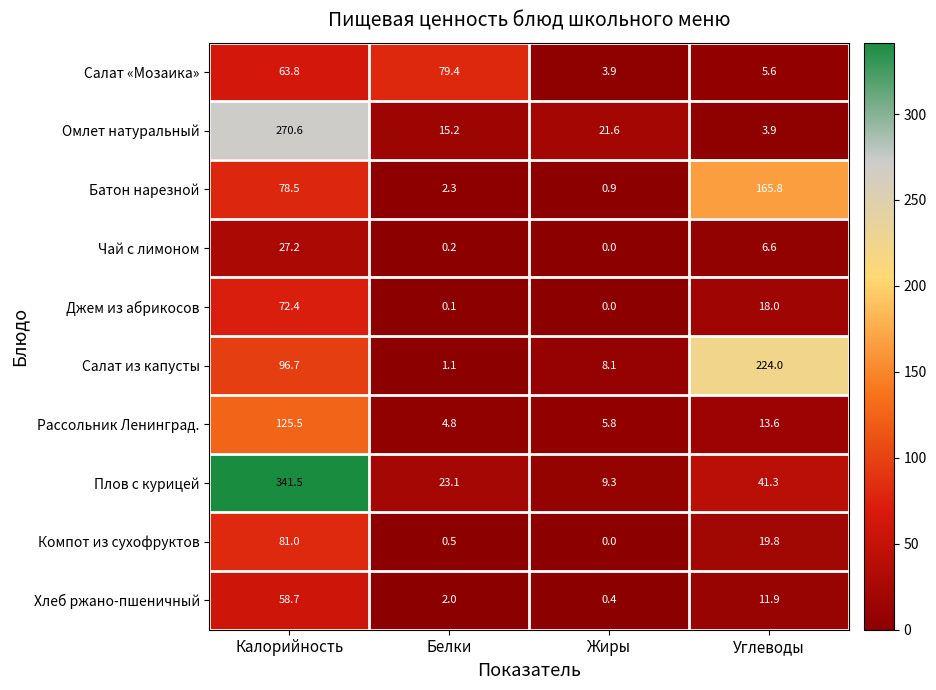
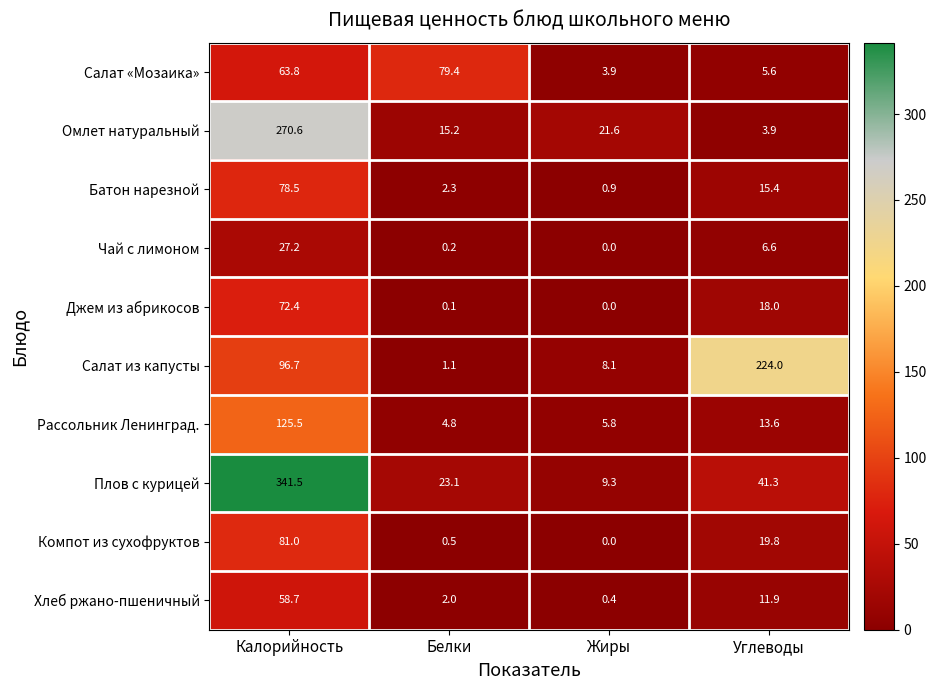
  {
    "Салат «Мозаика»": {
      "Калорийность": 63.8,
      "Белки": 79.4,
      "Жиры": 3.9,
      "Углеводы": 5.6
    },
    "Омлет натуральный": {
      "Калорийность": 270.6,
      "Белки": 15.2,
      "Жиры": 21.6,
      "Углеводы": 3.9
    },
    "Батон нарезной": {
      "Калорийность": 78.5,
      "Белки": 2.3,
      "Жиры": 0.9,
-     "Углеводы": 165.8
+     "Углеводы": 15.4
    },
    "Чай с лимоном": {
      "Калорийность": 27.2,
      "Белки": 0.2,
      "Жиры": 0.0,
      "Углеводы": 6.6
    },
    "Джем из абрикосов": {
      "Калорийность": 72.4,
      "Белки": 0.1,
      "Жиры": 0.0,
      "Углеводы": 18.0
    },
    "Салат из капусты": {
      "Калорийность": 96.7,
      "Белки": 1.1,
      "Жиры": 8.1,
      "Углеводы": 224.0
    },
    "Рассольник Ленинград.": {
      "Калорийность": 125.5,
      "Белки": 4.8,
      "Жиры": 5.8,
      "Углеводы": 13.6
    },
    "Плов с курицей": {
      "Калорийность": 341.5,
      "Белки": 23.1,
      "Жиры": 9.3,
      "Углеводы": 41.3
    },
    "Компот из сухофруктов": {
      "Калорийность": 81.0,
      "Белки": 0.5,
      "Жиры": 0.0,
      "Углеводы": 19.8
    },
    "Хлеб ржано-пшеничный": {
      "Калорийность": 58.7,
      "Белки": 2.0,
      "Жиры": 0.4,
      "Углеводы": 11.9
    }
  }
